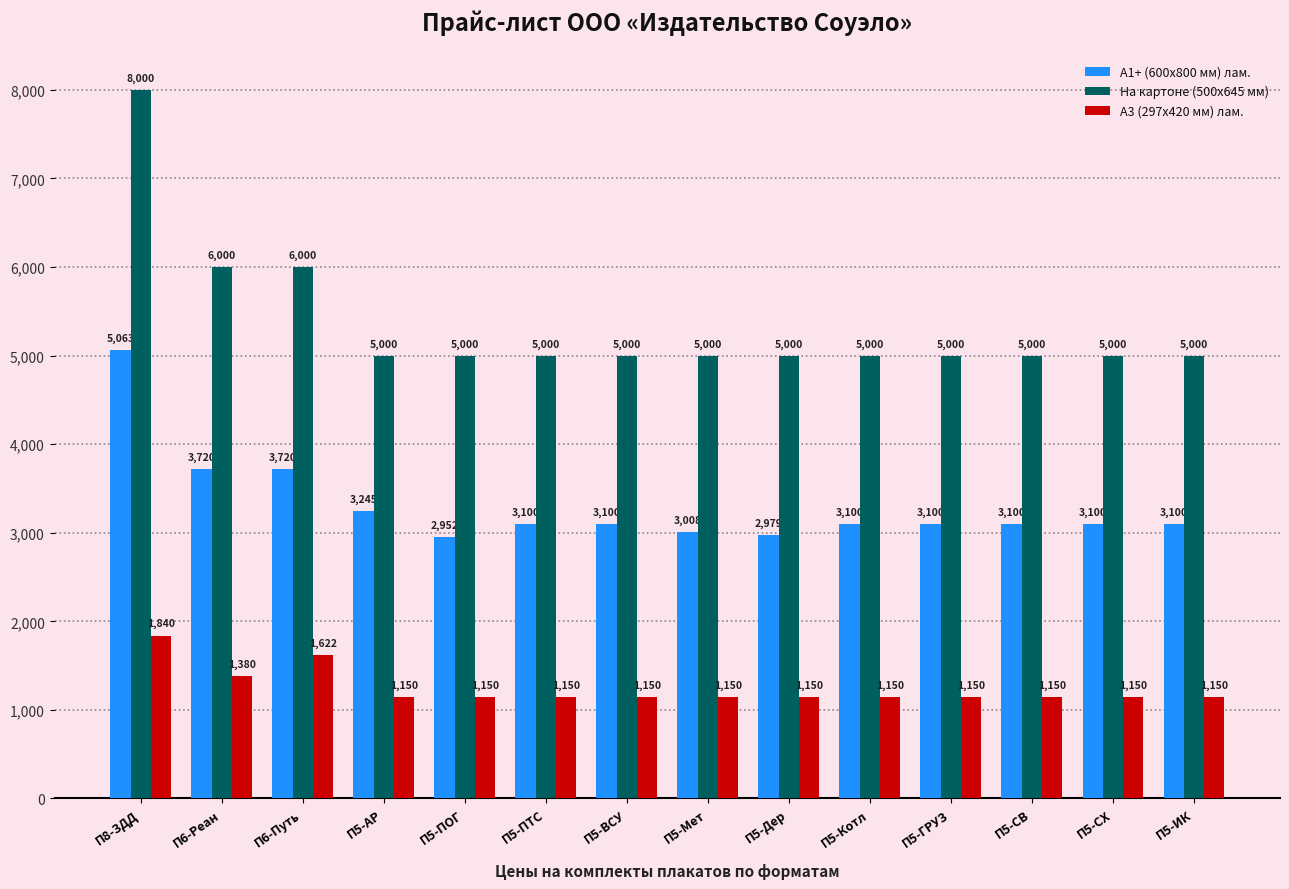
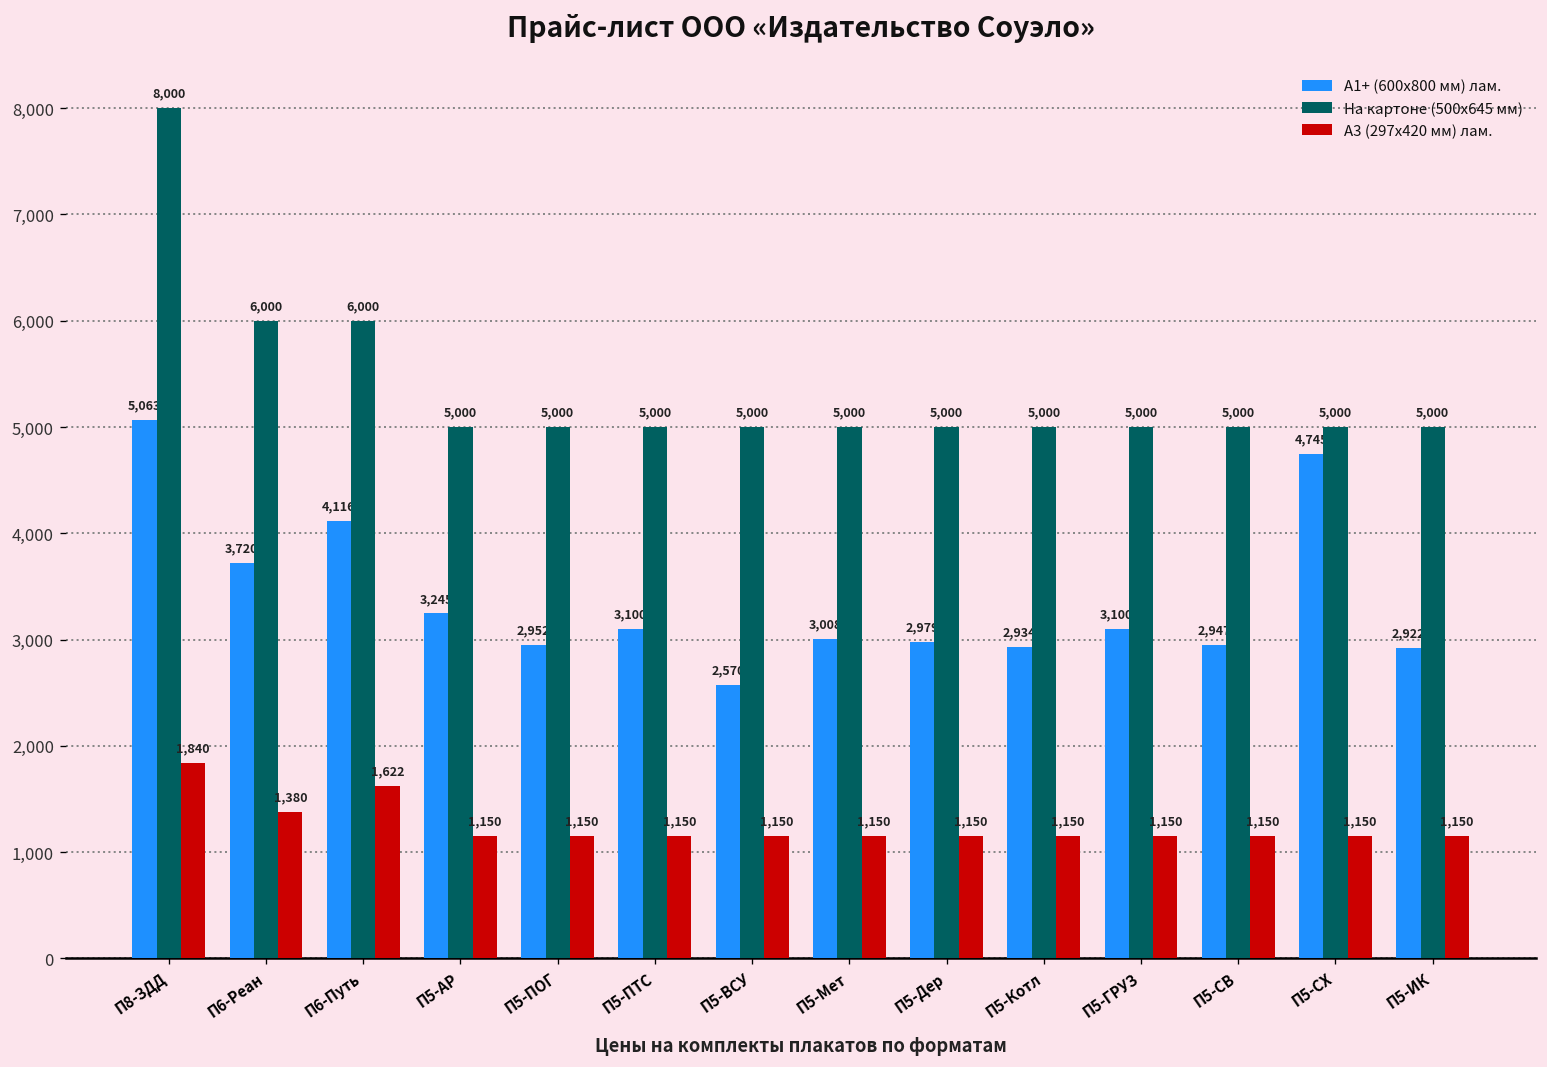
  {
    "А1+ (600х800 мм) лам.": {
      "П8-ЗДД": "5,063",
      "П6-Реан": "3,720",
-     "П6-Путь": "3,720",
+     "П6-Путь": "4,116",
      "П5-АР": "3,245",
      "П5-ПОГ": "2,952",
      "П5-ПТС": "3,100",
-     "П5-ВСУ": "3,100",
+     "П5-ВСУ": "2,570",
      "П5-Мет": "3,008",
      "П5-Дер": "2,979",
-     "П5-Котл": "3,100",
+     "П5-Котл": "2,934",
      "П5-ГРУЗ": "3,100",
-     "П5-СВ": "3,100",
-     "П5-СХ": "3,100",
-     "П5-ИК": "3,100"
+     "П5-СВ": "2,947",
+     "П5-СХ": "4,745",
+     "П5-ИК": "2,922"
    },
    "На картоне (500х645 мм)": {
      "П8-ЗДД": "8,000",
      "П6-Реан": "6,000",
      "П6-Путь": "6,000",
      "П5-АР": "5,000",
      "П5-ПОГ": "5,000",
      "П5-ПТС": "5,000",
      "П5-ВСУ": "5,000",
      "П5-Мет": "5,000",
      "П5-Дер": "5,000",
      "П5-Котл": "5,000",
      "П5-ГРУЗ": "5,000",
      "П5-СВ": "5,000",
      "П5-СХ": "5,000",
      "П5-ИК": "5,000"
    },
    "А3 (297х420 мм) лам.": {
      "П8-ЗДД": "1,840",
      "П6-Реан": "1,380",
      "П6-Путь": "1,622",
      "П5-АР": "1,150",
      "П5-ПОГ": "1,150",
      "П5-ПТС": "1,150",
      "П5-ВСУ": "1,150",
      "П5-Мет": "1,150",
      "П5-Дер": "1,150",
      "П5-Котл": "1,150",
      "П5-ГРУЗ": "1,150",
      "П5-СВ": "1,150",
      "П5-СХ": "1,150",
      "П5-ИК": "1,150"
    }
  }
